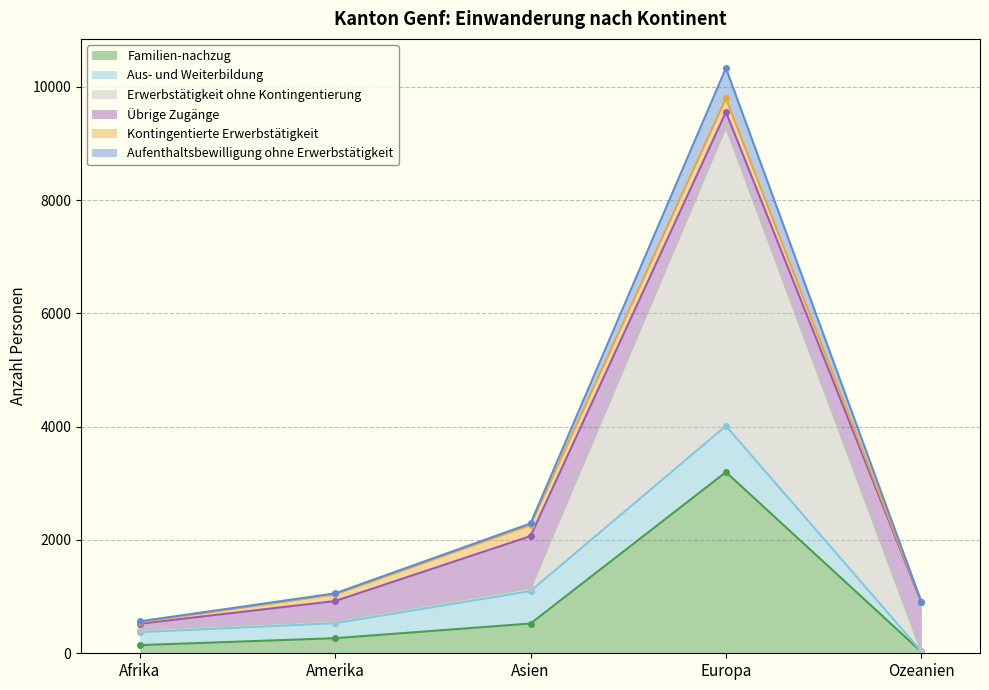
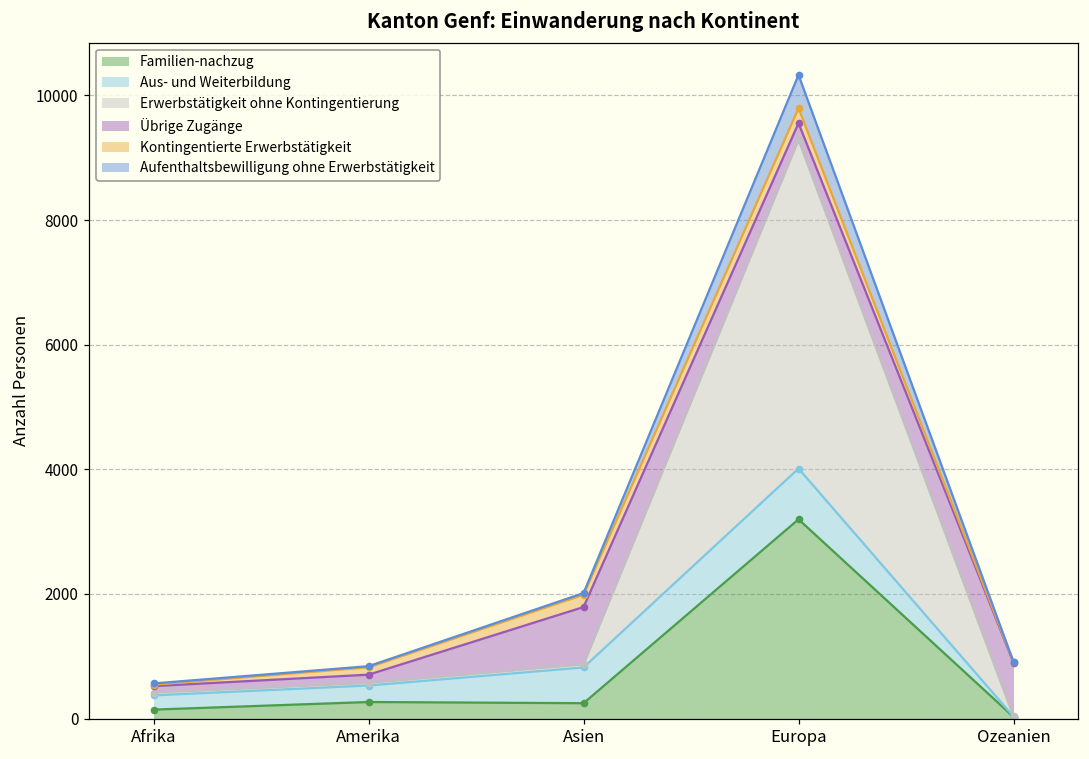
  {
    "Familien-nachzug": {
      "Afrika": 100,
      "Amerika": 300,
-     "Asien": 500,
+     "Asien": 200,
      "Europa": 3200
    },
    "Übrige Zugänge": {
-     "Amerika": 400,
+     "Amerika": 100,
      "Asien": 900,
      "Europa": 300
    },
    "Kontingentierte Erwerbstätigkeit": {
      "Europa": 200
    }
  }
